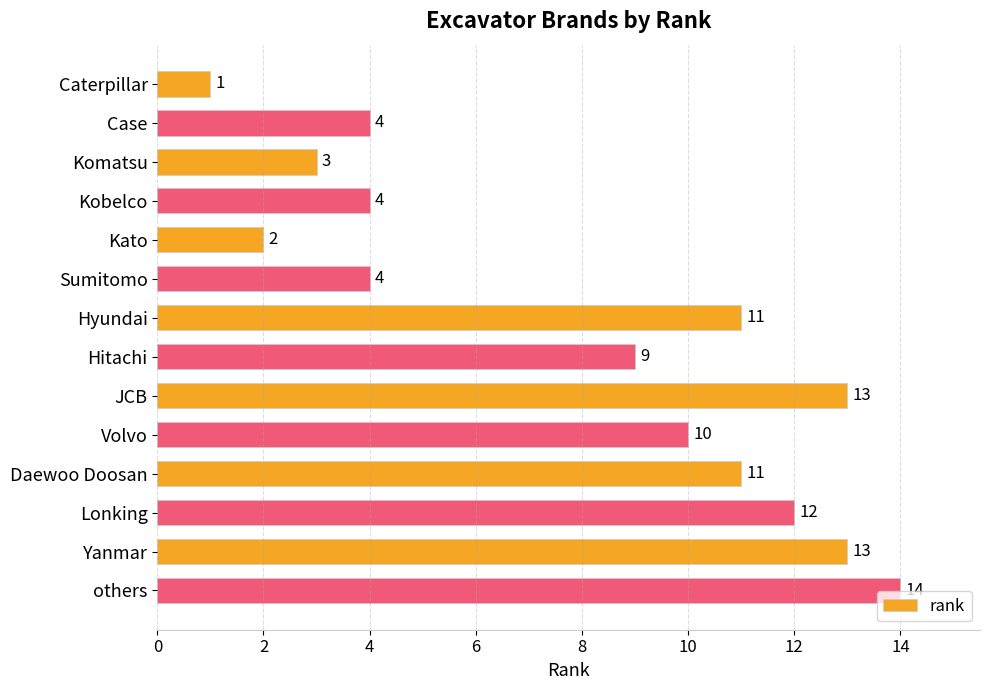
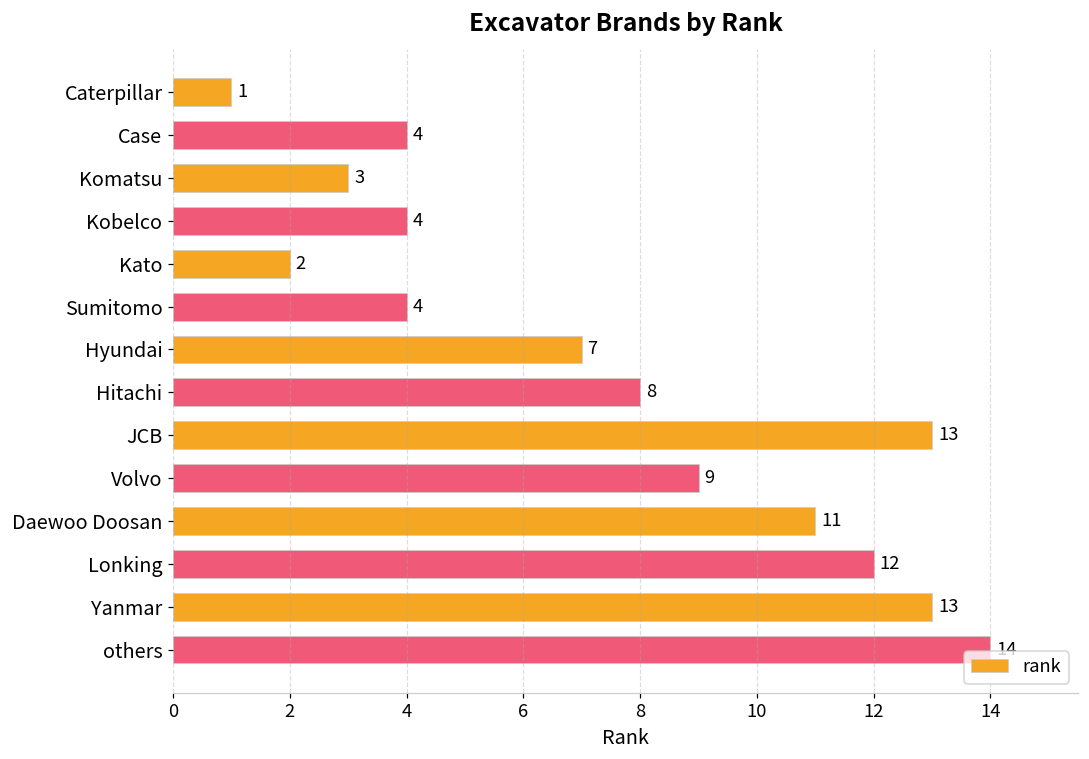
  {
    "Caterpillar": 1,
    "Case": 4,
    "Komatsu": 3,
    "Kobelco": 4,
    "Kato": 2,
    "Sumitomo": 4,
-   "Hyundai": 11,
-   "Hitachi": 9,
+   "Hyundai": 7,
+   "Hitachi": 8,
    "JCB": 13,
-   "Volvo": 10,
+   "Volvo": 9,
    "Daewoo Doosan": 11,
    "Lonking": 12,
    "Yanmar": 13
  }
